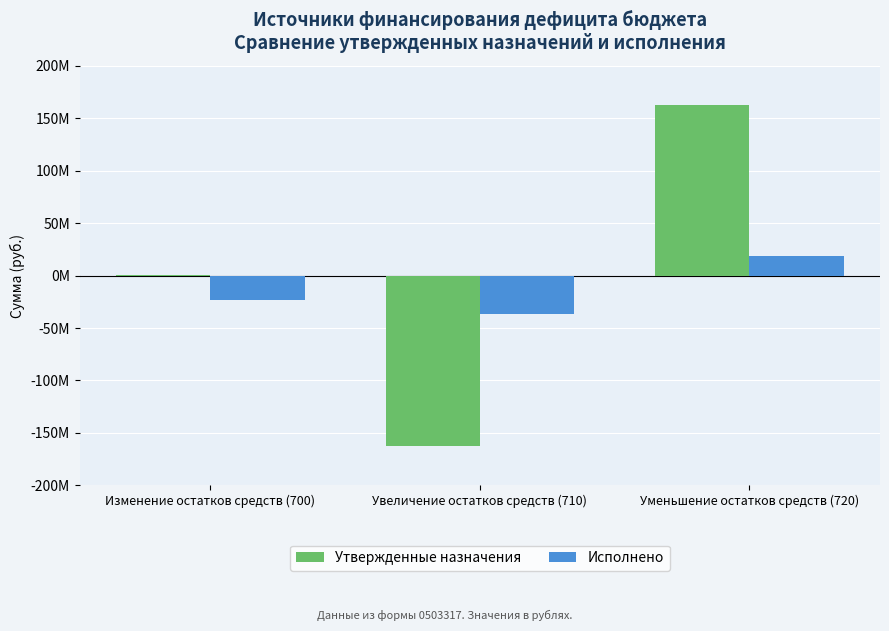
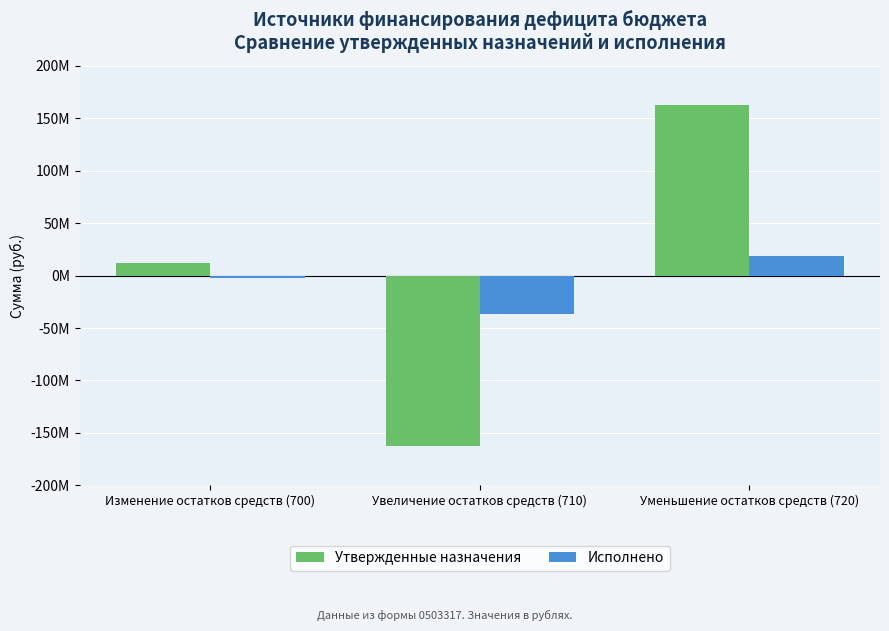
  {
    "Утвержденные назначения": {
-     "Изменение остатков средств (700)": 0,
+     "Изменение остатков средств (700)": 12000000,
      "Увеличение остатков средств (710)": -162000000,
      "Уменьшение остатков средств (720)": 163000000
    },
    "Исполнено": {
-     "Изменение остатков средств (700)": -23000000,
+     "Изменение остатков средств (700)": -2000000,
      "Увеличение остатков средств (710)": -36000000,
      "Уменьшение остатков средств (720)": 19000000
    }
  }
